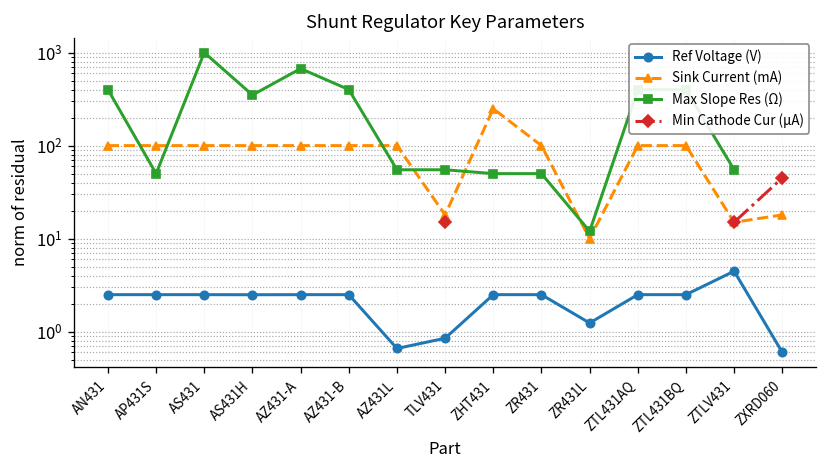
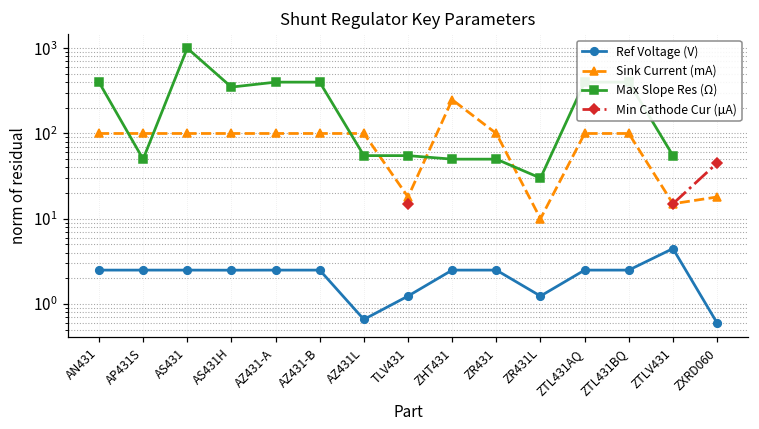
  {
    "Ref Voltage (V)": {
      "AN431": 2.5,
      "AP431S": 2.5,
      "AS431": 2.5,
      "AS431H": 2.5,
      "AZ431-A": 2.5,
      "AZ431-B": 2.5,
      "AZ431L": 0.7,
-     "TLV431": 0.9,
+     "TLV431": 1.2,
      "ZHT431": 2.5,
      "ZR431": 2.5,
      "ZR431L": 1.2,
      "ZTL431AQ": 2.5,
      "ZTL431BQ": 2.5,
      "ZTLV431": 4,
      "ZXRD060": 0.6
    },
    "Sink Current (mA)": {
      "AN431": 100,
      "AP431S": 100,
      "AS431": 100,
      "AS431H": 100,
      "AZ431-A": 100,
      "AZ431-B": 100,
      "AZ431L": 100,
      "TLV431": 18,
      "ZHT431": 250,
      "ZR431": 100,
      "ZR431L": 10,
      "ZTL431AQ": 100,
      "ZTL431BQ": 100,
      "ZXRD060": 18
    },
    "Max Slope Res (Ω)": {
      "AN431": 400,
      "AP431S": 50,
      "AS431": 1000,
      "AS431H": 400,
-     "AZ431-A": 700,
+     "AZ431-A": 400,
      "AZ431-B": 400,
      "AZ431L": 60,
      "TLV431": 60,
      "ZHT431": 50,
      "ZR431": 50,
-     "ZR431L": 12,
+     "ZR431L": 30,
      "ZTLV431": 60
    },
    "Min Cathode Cur (µA)": {
      "TLV431": 15,
      "ZXRD060": 50
    }
  }
